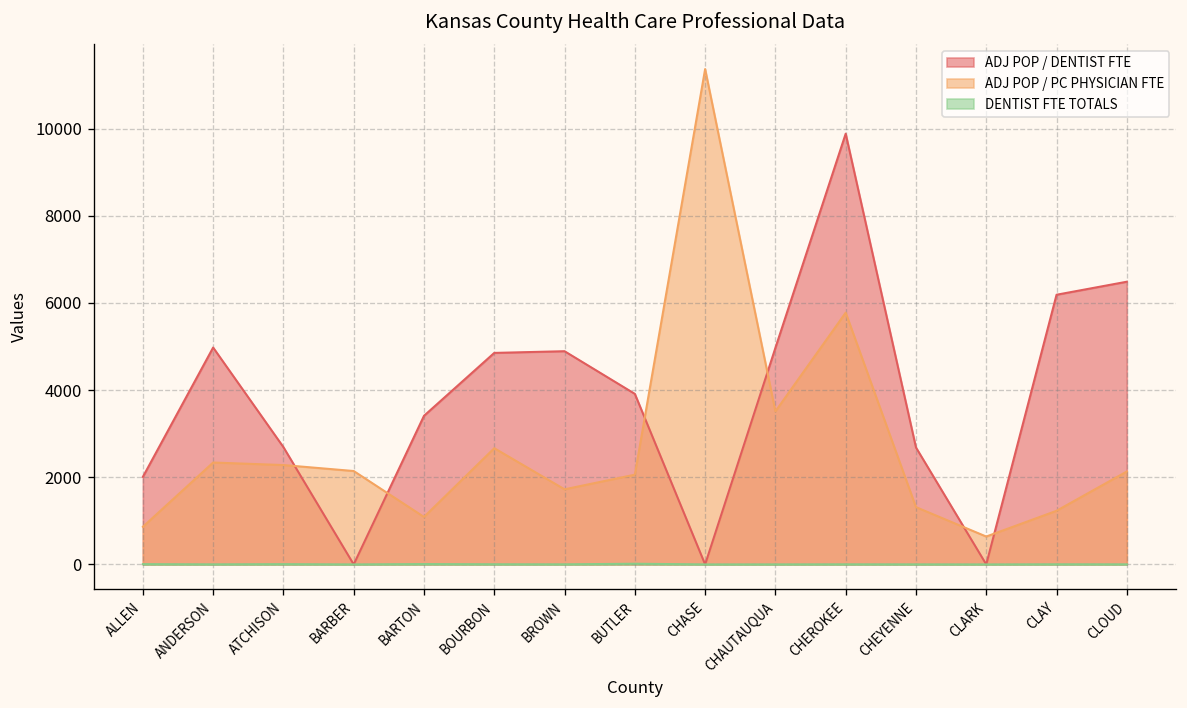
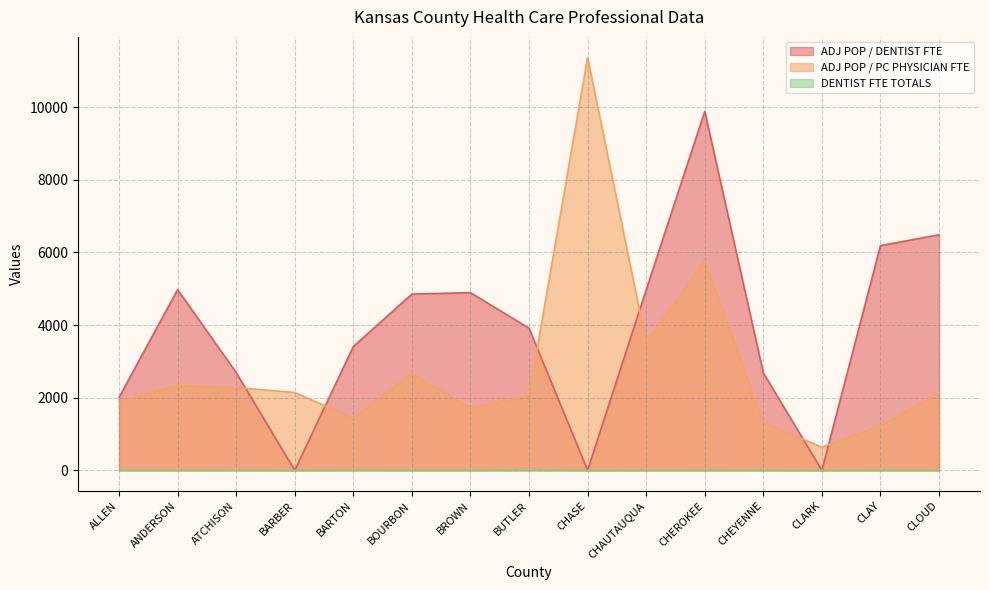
  {
    "ADJ POP / DENTIST FTE": {
      "ALLEN": 2000,
      "ANDERSON": 5000,
      "ATCHISON": 2700,
      "BARTON": 3400,
      "BOURBON": 4900,
      "BROWN": 4900,
      "BUTLER": 3900,
      "CHAUTAUQUA": 5000,
      "CHEROKEE": 9900,
      "CHEYENNE": 2700,
      "CLAY": 6200,
      "CLOUD": 6500
    },
    "ADJ POP / PC PHYSICIAN FTE": {
-     "ALLEN": 900,
+     "ALLEN": 1900,
      "ANDERSON": 2300,
      "ATCHISON": 2300,
      "BARBER": 2100,
-     "BARTON": 1100,
+     "BARTON": 1400,
      "BOURBON": 2700,
      "BROWN": 1700,
      "BUTLER": 2100,
      "CHASE": 11400,
      "CHAUTAUQUA": 3500,
      "CHEROKEE": 5800,
      "CHEYENNE": 1300,
      "CLARK": 600,
      "CLAY": 1200,
      "CLOUD": 2100
    },
    "DENTIST FTE TOTALS": {
      "ALLEN": 0,
      "ANDERSON": 0,
      "ATCHISON": 0,
      "BARTON": 0,
      "BOURBON": 0,
      "BROWN": 0,
      "BUTLER": 0,
      "CHAUTAUQUA": 0,
      "CHEROKEE": 0,
      "CHEYENNE": 0,
      "CLAY": 0,
      "CLOUD": 0
    }
  }
